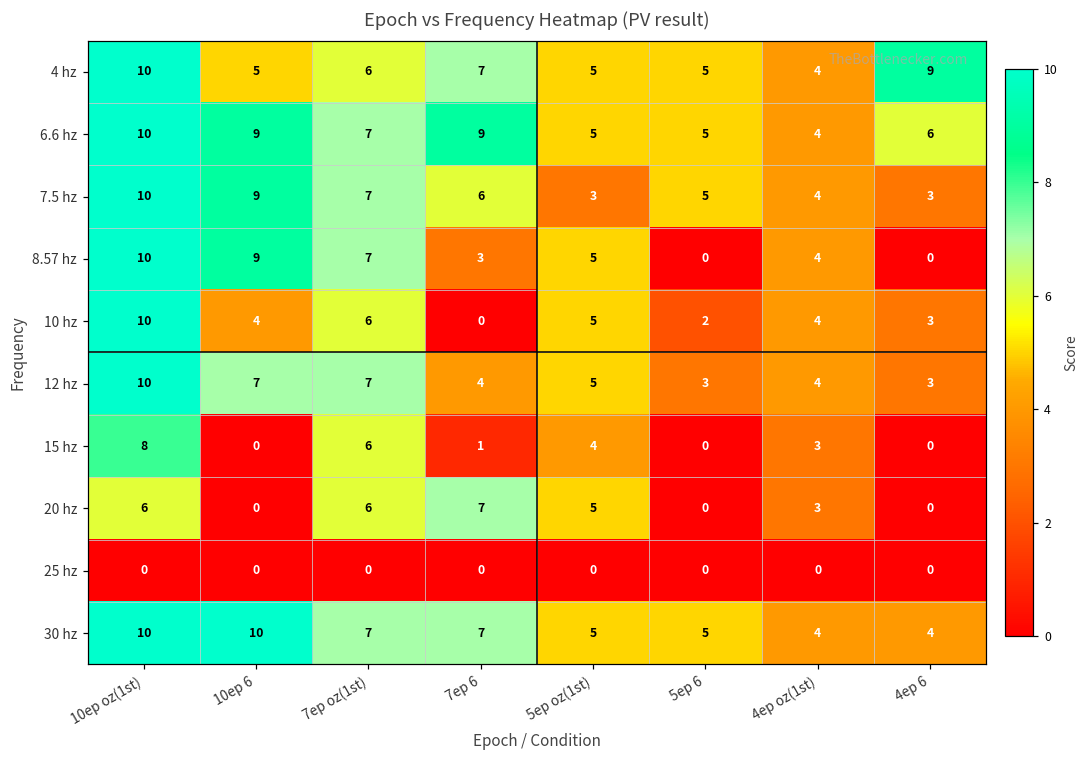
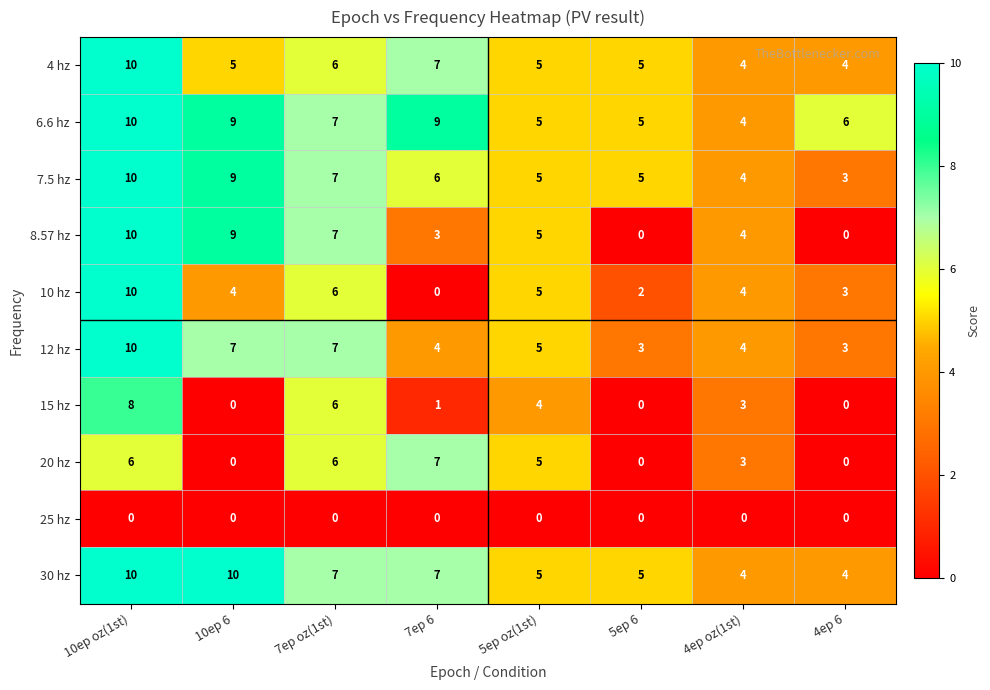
  {
    "4 hz": {
      "10ep oz(1st)": 10,
      "10ep 6": 5,
      "7ep oz(1st)": 6,
      "7ep 6": 7,
      "5ep oz(1st)": 5,
      "5ep 6": 5,
      "4ep oz(1st)": 4,
-     "4ep 6": 9
+     "4ep 6": 4
    },
    "6.6 hz": {
      "10ep oz(1st)": 10,
      "10ep 6": 9,
      "7ep oz(1st)": 7,
      "7ep 6": 9,
      "5ep oz(1st)": 5,
      "5ep 6": 5,
      "4ep oz(1st)": 4,
      "4ep 6": 6
    },
    "7.5 hz": {
      "10ep oz(1st)": 10,
      "10ep 6": 9,
      "7ep oz(1st)": 7,
      "7ep 6": 6,
-     "5ep oz(1st)": 3,
+     "5ep oz(1st)": 5,
      "5ep 6": 5,
      "4ep oz(1st)": 4,
      "4ep 6": 3
    },
    "8.57 hz": {
      "10ep oz(1st)": 10,
      "10ep 6": 9,
      "7ep oz(1st)": 7,
      "7ep 6": 3,
      "5ep oz(1st)": 5,
      "5ep 6": 0,
      "4ep oz(1st)": 4,
      "4ep 6": 0
    },
    "10 hz": {
      "10ep oz(1st)": 10,
      "10ep 6": 4,
      "7ep oz(1st)": 6,
      "7ep 6": 0,
      "5ep oz(1st)": 5,
      "5ep 6": 2,
      "4ep oz(1st)": 4,
      "4ep 6": 3
    },
    "12 hz": {
      "10ep oz(1st)": 10,
      "10ep 6": 7,
      "7ep oz(1st)": 7,
      "7ep 6": 4,
      "5ep oz(1st)": 5,
      "5ep 6": 3,
      "4ep oz(1st)": 4,
      "4ep 6": 3
    },
    "15 hz": {
      "10ep oz(1st)": 8,
      "10ep 6": 0,
      "7ep oz(1st)": 6,
      "7ep 6": 1,
      "5ep oz(1st)": 4,
      "5ep 6": 0,
      "4ep oz(1st)": 3,
      "4ep 6": 0
    },
    "20 hz": {
      "10ep oz(1st)": 6,
      "10ep 6": 0,
      "7ep oz(1st)": 6,
      "7ep 6": 7,
      "5ep oz(1st)": 5,
      "5ep 6": 0,
      "4ep oz(1st)": 3,
      "4ep 6": 0
    },
    "25 hz": {
      "10ep oz(1st)": 0,
      "10ep 6": 0,
      "7ep oz(1st)": 0,
      "7ep 6": 0,
      "5ep oz(1st)": 0,
      "5ep 6": 0,
      "4ep oz(1st)": 0,
      "4ep 6": 0
    },
    "30 hz": {
      "10ep oz(1st)": 10,
      "10ep 6": 10,
      "7ep oz(1st)": 7,
      "7ep 6": 7,
      "5ep oz(1st)": 5,
      "5ep 6": 5,
      "4ep oz(1st)": 4,
      "4ep 6": 4
    }
  }
